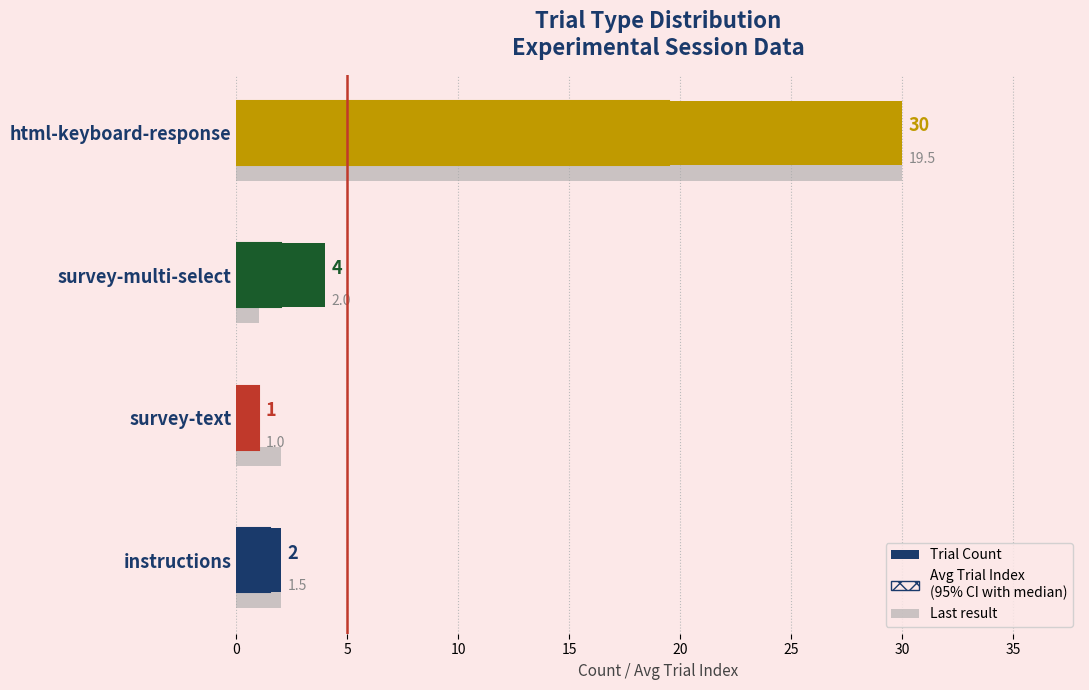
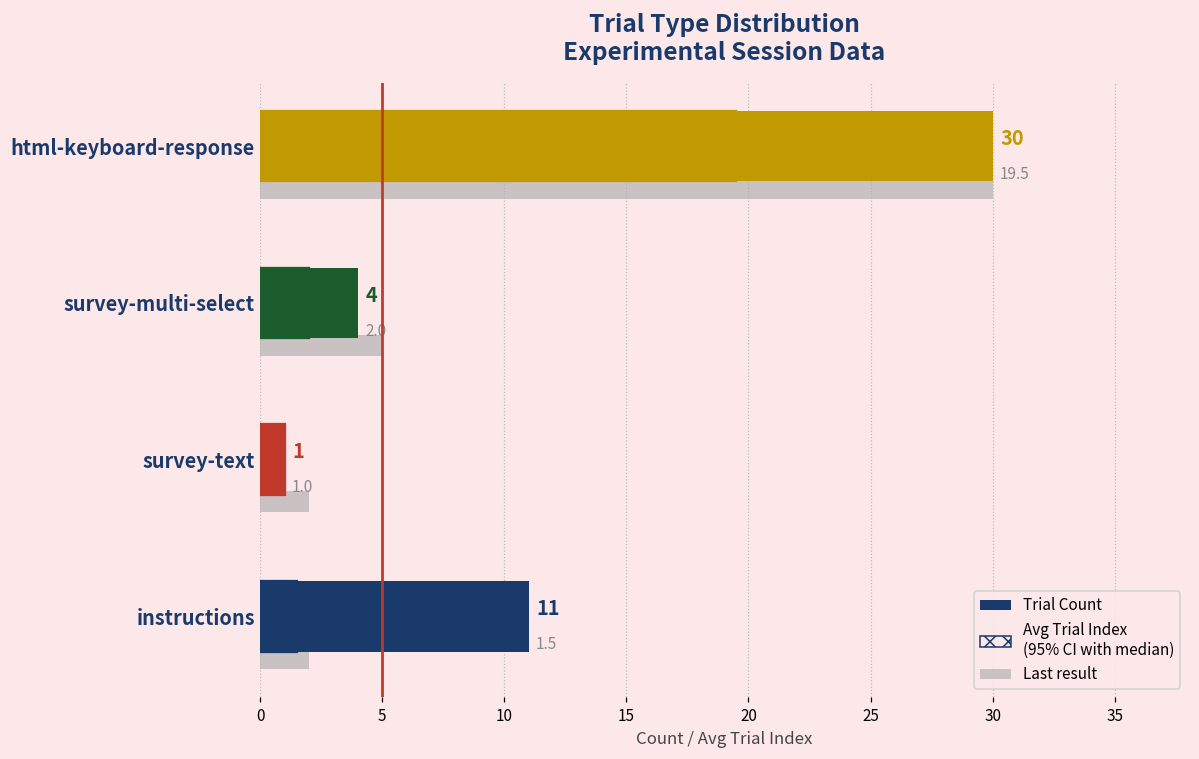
  {
    "Trial Count": {
      "html-keyboard-response": 30,
      "survey-multi-select": 4,
      "survey-text": 1,
-     "instructions": 2
+     "instructions": 11
    },
    "Last result": {
-     "survey-multi-select": 1,
+     "survey-multi-select": 5,
      "instructions": 2
    }
  }
